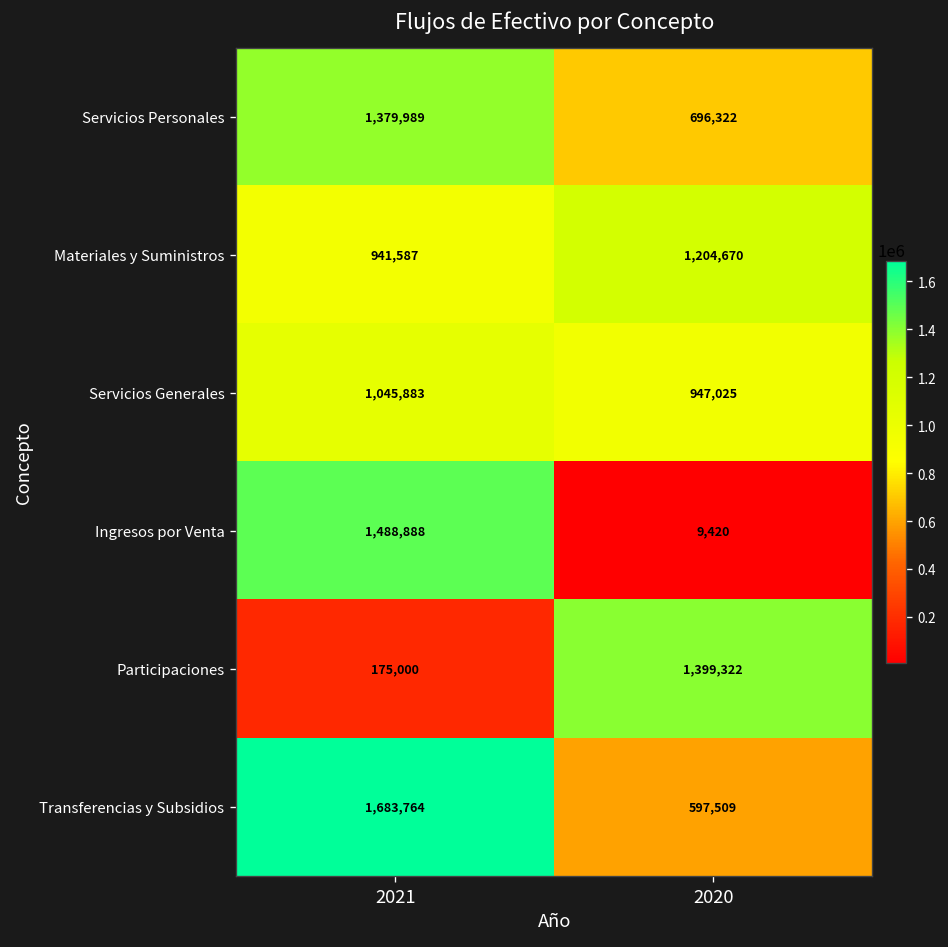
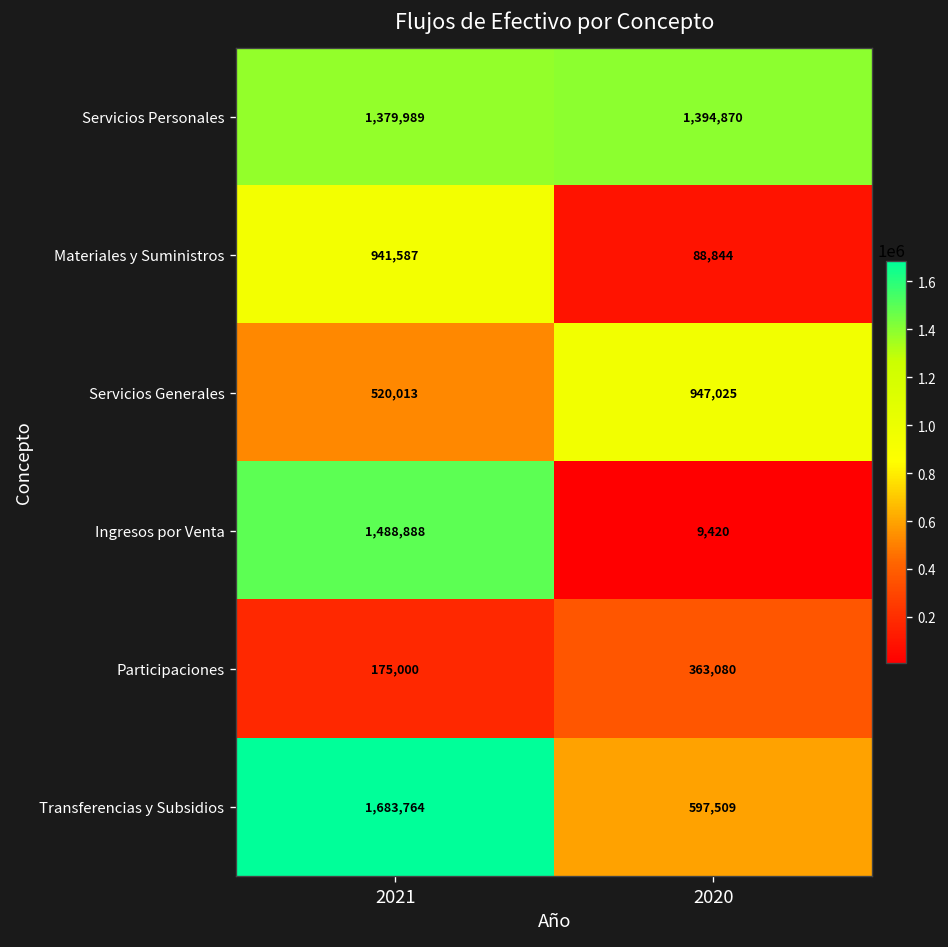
  {
    "Servicios Personales": {
      "2021": "1,379,989",
-     "2020": "696,322"
+     "2020": "1,394,870"
    },
    "Materiales y Suministros": {
      "2021": "941,587",
-     "2020": "1,204,670"
+     "2020": "88,844"
    },
    "Servicios Generales": {
-     "2021": "1,045,883",
+     "2021": "520,013",
      "2020": "947,025"
    },
    "Ingresos por Venta": {
      "2021": "1,488,888",
      "2020": "9,420"
    },
    "Participaciones": {
      "2021": "175,000",
-     "2020": "1,399,322"
+     "2020": "363,080"
    },
    "Transferencias y Subsidios": {
      "2021": "1,683,764",
      "2020": "597,509"
    }
  }
